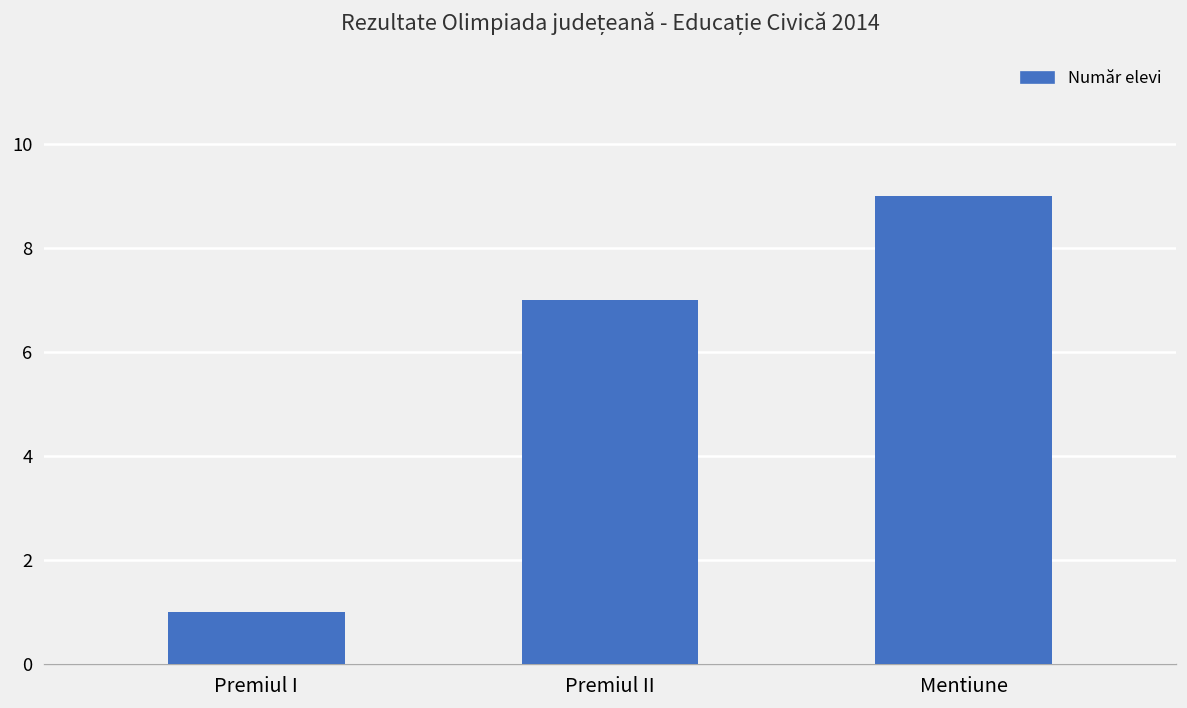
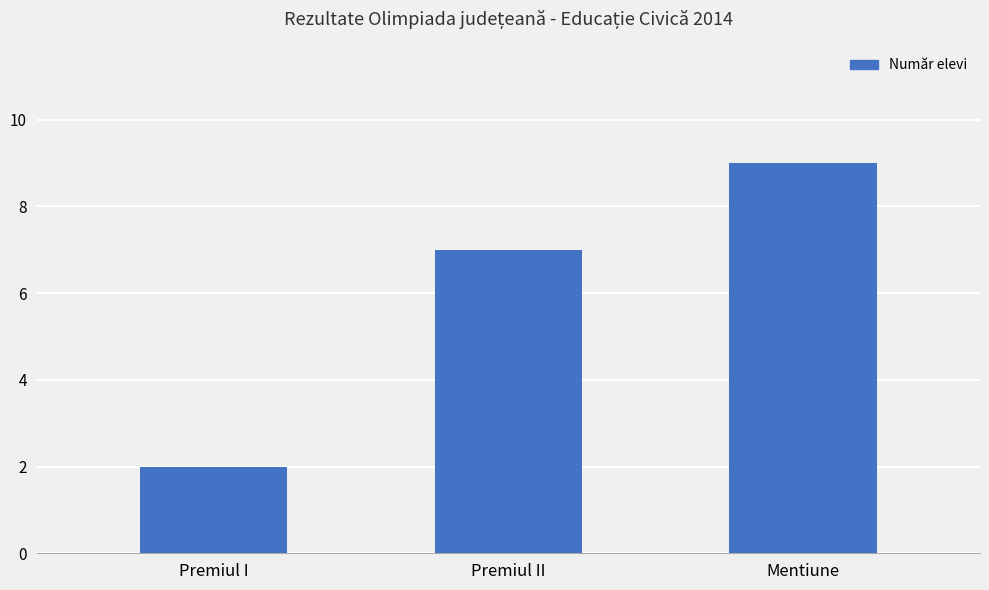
  {
-   "Premiul I": 1,
+   "Premiul I": 2,
    "Premiul II": 7,
    "Mentiune": 9
  }
